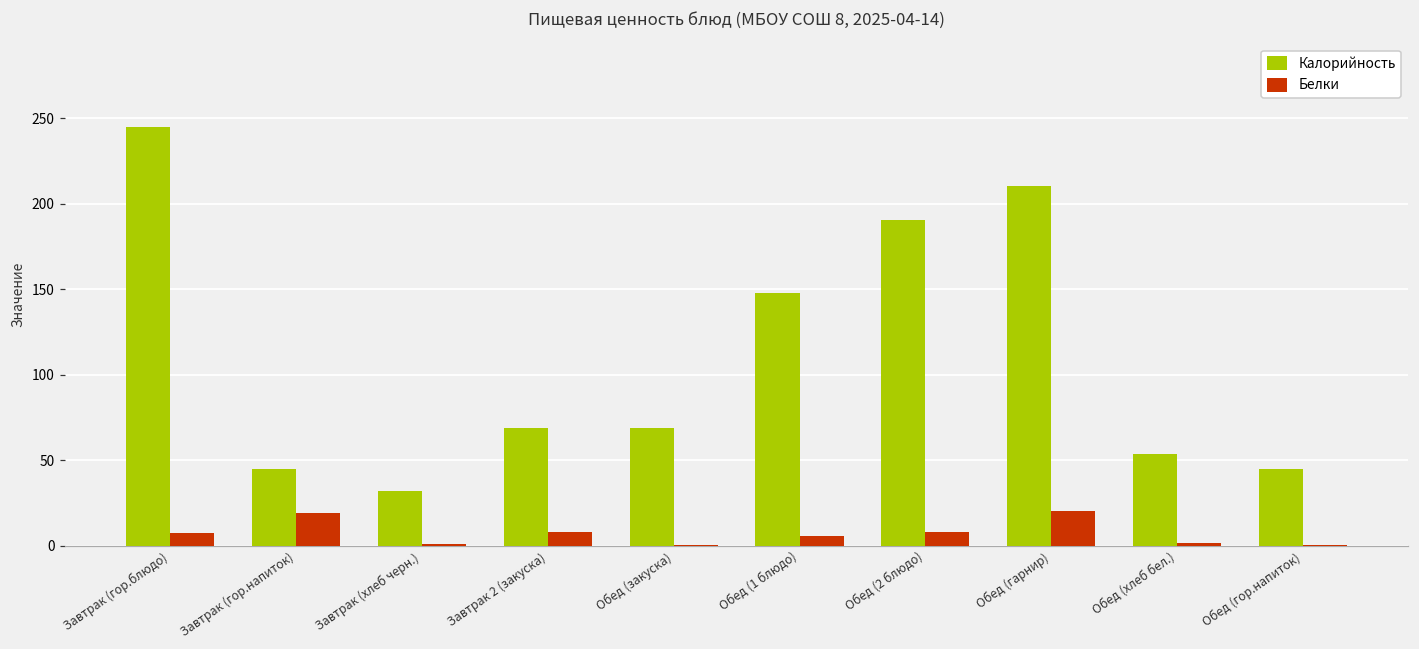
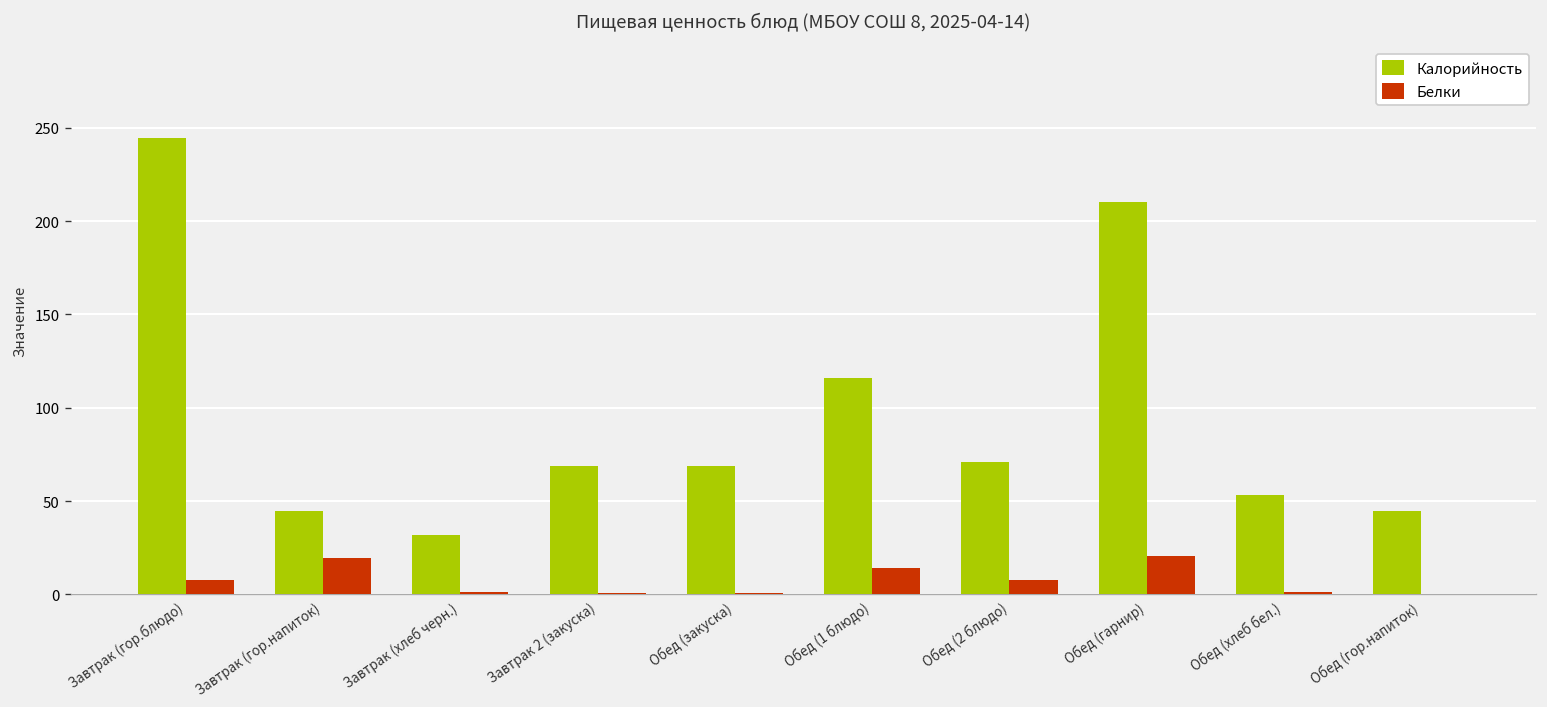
  {
    "Калорийность": {
      "Завтрак (гор.блюдо)": 245,
      "Завтрак (гор.напиток)": 45,
      "Завтрак (хлеб черн.)": 32,
      "Завтрак 2 (закуска)": 69,
      "Обед (закуска)": 69,
-     "Обед (1 блюдо)": 148,
-     "Обед (2 блюдо)": 190,
+     "Обед (1 блюдо)": 116,
+     "Обед (2 блюдо)": 71,
      "Обед (гарнир)": 210,
      "Обед (хлеб бел.)": 53,
      "Обед (гор.напиток)": 45
    },
    "Белки": {
      "Завтрак (гор.блюдо)": 8,
      "Завтрак (гор.напиток)": 19,
-     "Завтрак 2 (закуска)": 8,
-     "Обед (1 блюдо)": 6,
+     "Завтрак 2 (закуска)": 1,
+     "Обед (1 блюдо)": 14,
      "Обед (2 блюдо)": 8,
      "Обед (гарнир)": 21
    }
  }
